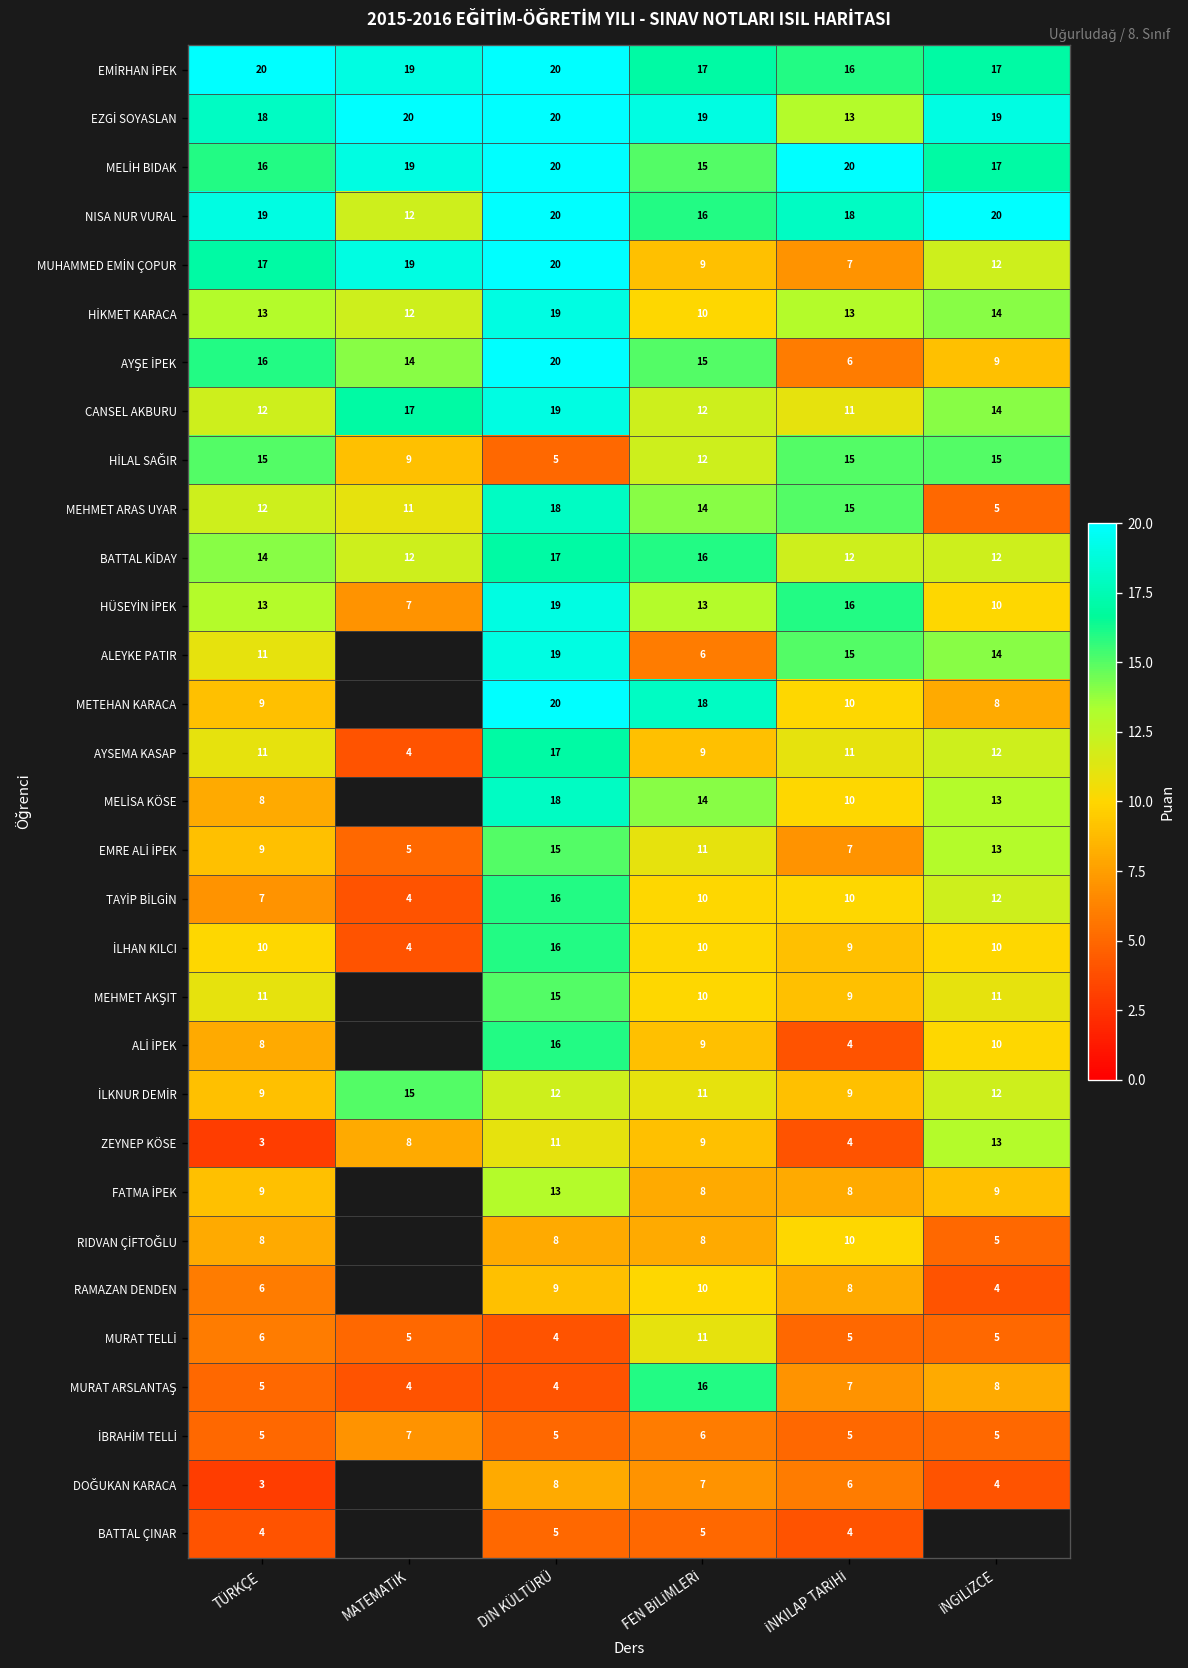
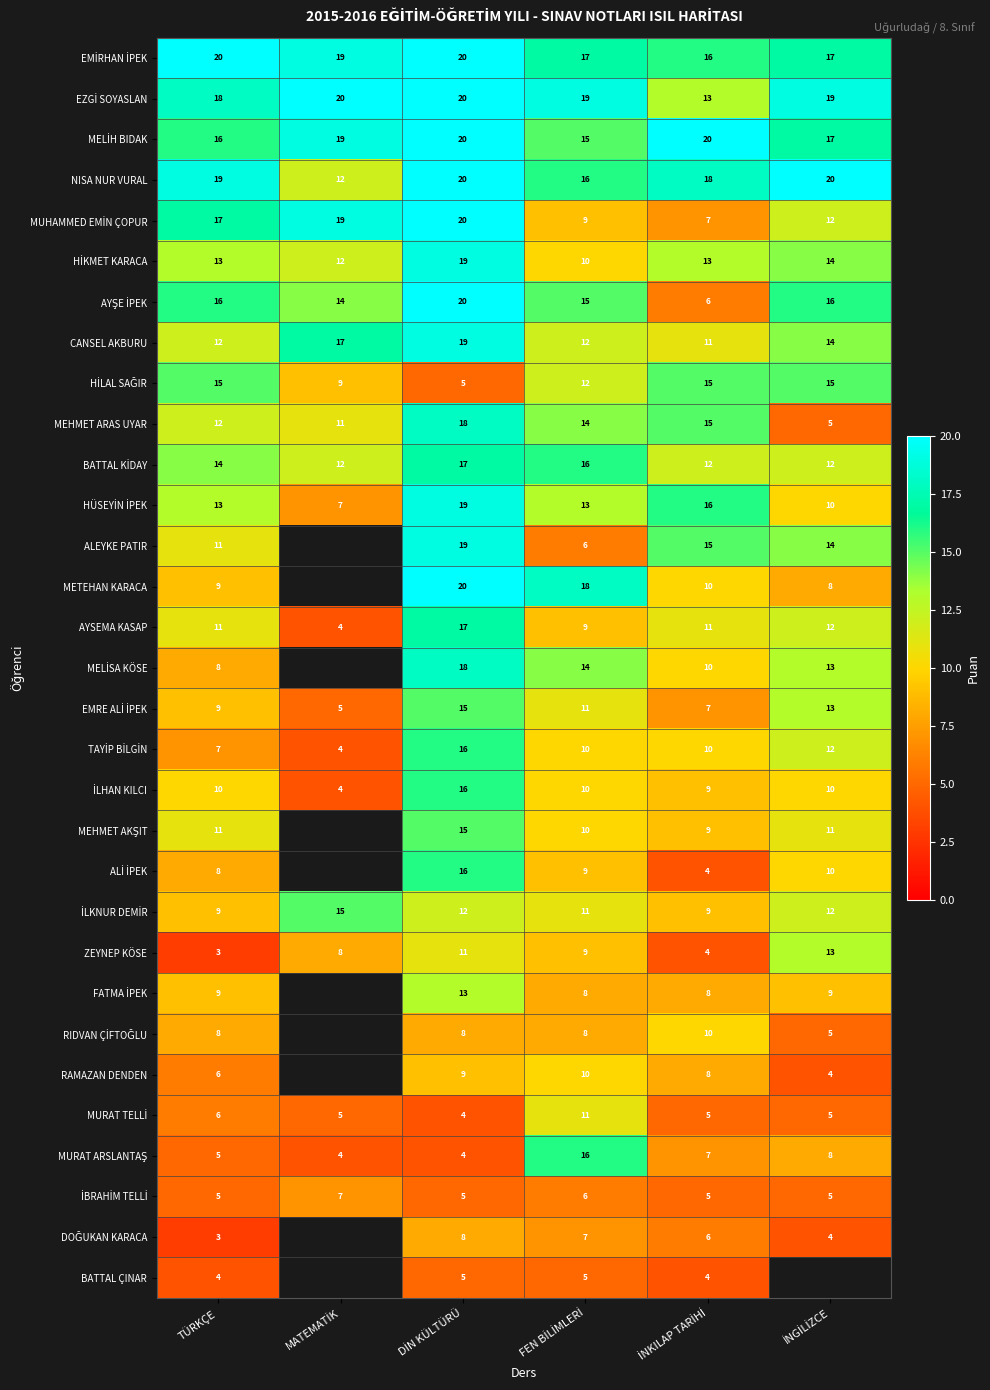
  {
    "EMİRHAN İPEK": {
      "TÜRKÇE": 20,
      "MATEMATİK": 19,
      "DİN KÜLTÜRÜ": 20,
      "FEN BİLİMLERİ": 17,
      "İNKILAP TARİHİ": 16,
      "İNGİLİZCE": 17
    },
    "EZGİ SOYASLAN": {
      "TÜRKÇE": 18,
      "MATEMATİK": 20,
      "DİN KÜLTÜRÜ": 20,
      "FEN BİLİMLERİ": 19,
      "İNKILAP TARİHİ": 13,
      "İNGİLİZCE": 19
    },
    "MELİH BIDAK": {
      "TÜRKÇE": 16,
      "MATEMATİK": 19,
      "DİN KÜLTÜRÜ": 20,
      "FEN BİLİMLERİ": 15,
      "İNKILAP TARİHİ": 20,
      "İNGİLİZCE": 17
    },
    "NISA NUR VURAL": {
      "TÜRKÇE": 19,
      "MATEMATİK": 12,
      "DİN KÜLTÜRÜ": 20,
      "FEN BİLİMLERİ": 16,
      "İNKILAP TARİHİ": 18,
      "İNGİLİZCE": 20
    },
    "MUHAMMED EMİN ÇOPUR": {
      "TÜRKÇE": 17,
      "MATEMATİK": 19,
      "DİN KÜLTÜRÜ": 20,
      "FEN BİLİMLERİ": 9,
      "İNKILAP TARİHİ": 7,
      "İNGİLİZCE": 12
    },
    "HİKMET KARACA": {
      "TÜRKÇE": 13,
      "MATEMATİK": 12,
      "DİN KÜLTÜRÜ": 19,
      "FEN BİLİMLERİ": 10,
      "İNKILAP TARİHİ": 13,
      "İNGİLİZCE": 14
    },
    "AYŞE İPEK": {
      "TÜRKÇE": 16,
      "MATEMATİK": 14,
      "DİN KÜLTÜRÜ": 20,
      "FEN BİLİMLERİ": 15,
      "İNKILAP TARİHİ": 6,
-     "İNGİLİZCE": 9
+     "İNGİLİZCE": 16
    },
    "CANSEL AKBURU": {
      "TÜRKÇE": 12,
      "MATEMATİK": 17,
      "DİN KÜLTÜRÜ": 19,
      "FEN BİLİMLERİ": 12,
      "İNKILAP TARİHİ": 11,
      "İNGİLİZCE": 14
    },
    "HİLAL SAĞIR": {
      "TÜRKÇE": 15,
      "MATEMATİK": 9,
      "DİN KÜLTÜRÜ": 5,
      "FEN BİLİMLERİ": 12,
      "İNKILAP TARİHİ": 15,
      "İNGİLİZCE": 15
    },
    "MEHMET ARAS UYAR": {
      "TÜRKÇE": 12,
      "MATEMATİK": 11,
      "DİN KÜLTÜRÜ": 18,
      "FEN BİLİMLERİ": 14,
      "İNKILAP TARİHİ": 15,
      "İNGİLİZCE": 5
    },
    "BATTAL KİDAY": {
      "TÜRKÇE": 14,
      "MATEMATİK": 12,
      "DİN KÜLTÜRÜ": 17,
      "FEN BİLİMLERİ": 16,
      "İNKILAP TARİHİ": 12,
      "İNGİLİZCE": 12
    },
    "HÜSEYİN İPEK": {
      "TÜRKÇE": 13,
      "MATEMATİK": 7,
      "DİN KÜLTÜRÜ": 19,
      "FEN BİLİMLERİ": 13,
      "İNKILAP TARİHİ": 16,
      "İNGİLİZCE": 10
    },
    "ALEYKE PATIR": {
      "TÜRKÇE": 11,
      "DİN KÜLTÜRÜ": 19,
      "FEN BİLİMLERİ": 6,
      "İNKILAP TARİHİ": 15,
      "İNGİLİZCE": 14
    },
    "METEHAN KARACA": {
      "TÜRKÇE": 9,
      "DİN KÜLTÜRÜ": 20,
      "FEN BİLİMLERİ": 18,
      "İNKILAP TARİHİ": 10,
      "İNGİLİZCE": 8
    },
    "AYSEMA KASAP": {
      "TÜRKÇE": 11,
      "MATEMATİK": 4,
      "DİN KÜLTÜRÜ": 17,
      "FEN BİLİMLERİ": 9,
      "İNKILAP TARİHİ": 11,
      "İNGİLİZCE": 12
    },
    "MELİSA KÖSE": {
      "TÜRKÇE": 8,
      "DİN KÜLTÜRÜ": 18,
      "FEN BİLİMLERİ": 14,
      "İNKILAP TARİHİ": 10,
      "İNGİLİZCE": 13
    },
    "EMRE ALİ İPEK": {
      "TÜRKÇE": 9,
      "MATEMATİK": 5,
      "DİN KÜLTÜRÜ": 15,
      "FEN BİLİMLERİ": 11,
      "İNKILAP TARİHİ": 7,
      "İNGİLİZCE": 13
    },
    "TAYİP BİLGİN": {
      "TÜRKÇE": 7,
      "MATEMATİK": 4,
      "DİN KÜLTÜRÜ": 16,
      "FEN BİLİMLERİ": 10,
      "İNKILAP TARİHİ": 10,
      "İNGİLİZCE": 12
    },
    "İLHAN KILCI": {
      "TÜRKÇE": 10,
      "MATEMATİK": 4,
      "DİN KÜLTÜRÜ": 16,
      "FEN BİLİMLERİ": 10,
      "İNKILAP TARİHİ": 9,
      "İNGİLİZCE": 10
    },
    "MEHMET AKŞIT": {
      "TÜRKÇE": 11,
      "DİN KÜLTÜRÜ": 15,
      "FEN BİLİMLERİ": 10,
      "İNKILAP TARİHİ": 9,
      "İNGİLİZCE": 11
    },
    "ALİ İPEK": {
      "TÜRKÇE": 8,
      "DİN KÜLTÜRÜ": 16,
      "FEN BİLİMLERİ": 9,
      "İNKILAP TARİHİ": 4,
      "İNGİLİZCE": 10
    },
    "İLKNUR DEMİR": {
      "TÜRKÇE": 9,
      "MATEMATİK": 15,
      "DİN KÜLTÜRÜ": 12,
      "FEN BİLİMLERİ": 11,
      "İNKILAP TARİHİ": 9,
      "İNGİLİZCE": 12
    },
    "ZEYNEP KÖSE": {
      "TÜRKÇE": 3,
      "MATEMATİK": 8,
      "DİN KÜLTÜRÜ": 11,
      "FEN BİLİMLERİ": 9,
      "İNKILAP TARİHİ": 4,
      "İNGİLİZCE": 13
    },
    "FATMA İPEK": {
      "TÜRKÇE": 9,
      "DİN KÜLTÜRÜ": 13,
      "FEN BİLİMLERİ": 8,
      "İNKILAP TARİHİ": 8,
      "İNGİLİZCE": 9
    },
    "RIDVAN ÇİFTOĞLU": {
      "TÜRKÇE": 8,
      "DİN KÜLTÜRÜ": 8,
      "FEN BİLİMLERİ": 8,
      "İNKILAP TARİHİ": 10,
      "İNGİLİZCE": 5
    },
    "RAMAZAN DENDEN": {
      "TÜRKÇE": 6,
      "DİN KÜLTÜRÜ": 9,
      "FEN BİLİMLERİ": 10,
      "İNKILAP TARİHİ": 8,
      "İNGİLİZCE": 4
    },
    "MURAT TELLİ": {
      "TÜRKÇE": 6,
      "MATEMATİK": 5,
      "DİN KÜLTÜRÜ": 4,
      "FEN BİLİMLERİ": 11,
      "İNKILAP TARİHİ": 5,
      "İNGİLİZCE": 5
    },
    "MURAT ARSLANTAŞ": {
      "TÜRKÇE": 5,
      "MATEMATİK": 4,
      "DİN KÜLTÜRÜ": 4,
      "FEN BİLİMLERİ": 16,
      "İNKILAP TARİHİ": 7,
      "İNGİLİZCE": 8
    },
    "İBRAHİM TELLİ": {
      "TÜRKÇE": 5,
      "MATEMATİK": 7,
      "DİN KÜLTÜRÜ": 5,
      "FEN BİLİMLERİ": 6,
      "İNKILAP TARİHİ": 5,
      "İNGİLİZCE": 5
    },
    "DOĞUKAN KARACA": {
      "TÜRKÇE": 3,
      "DİN KÜLTÜRÜ": 8,
      "FEN BİLİMLERİ": 7,
      "İNKILAP TARİHİ": 6,
      "İNGİLİZCE": 4
    },
    "BATTAL ÇINAR": {
      "TÜRKÇE": 4,
      "DİN KÜLTÜRÜ": 5,
      "FEN BİLİMLERİ": 5,
      "İNKILAP TARİHİ": 4
    }
  }
